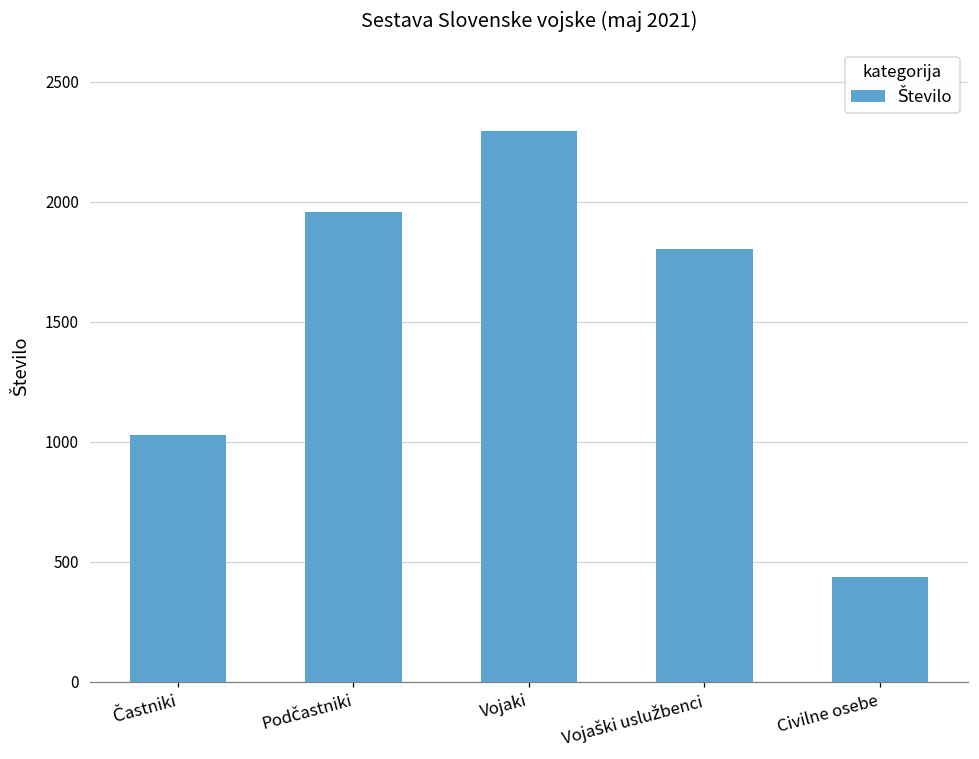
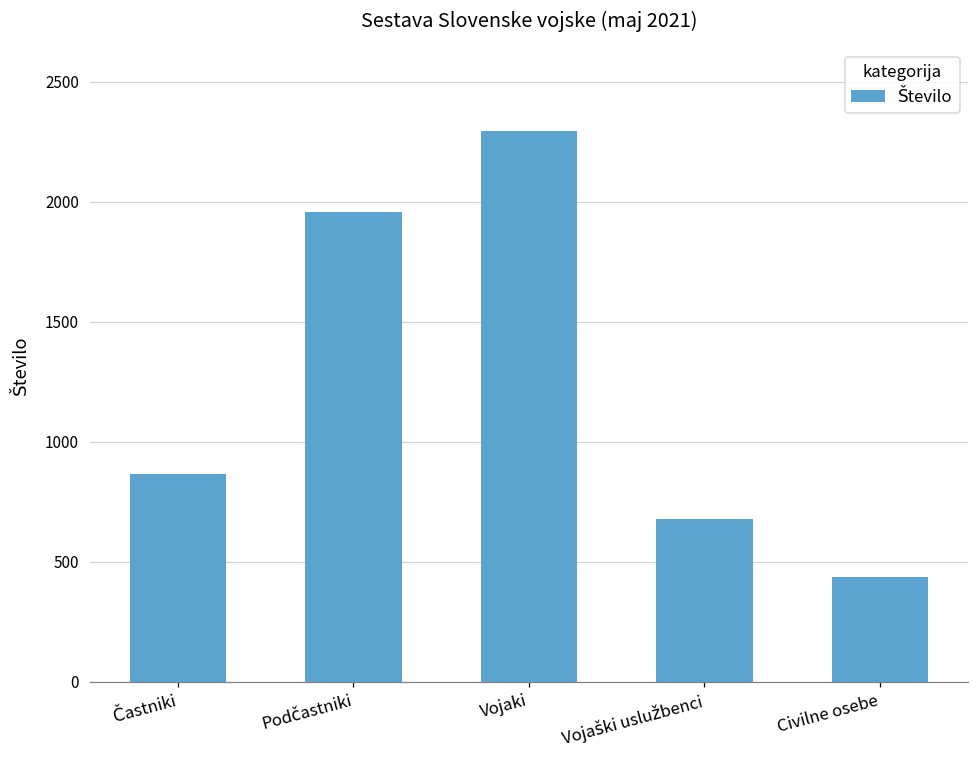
  {
-   "Častniki": 1030,
+   "Častniki": 870,
    "Podčastniki": 1960,
    "Vojaki": 2300,
-   "Vojaški uslužbenci": 1800,
+   "Vojaški uslužbenci": 680,
    "Civilne osebe": 440
  }
